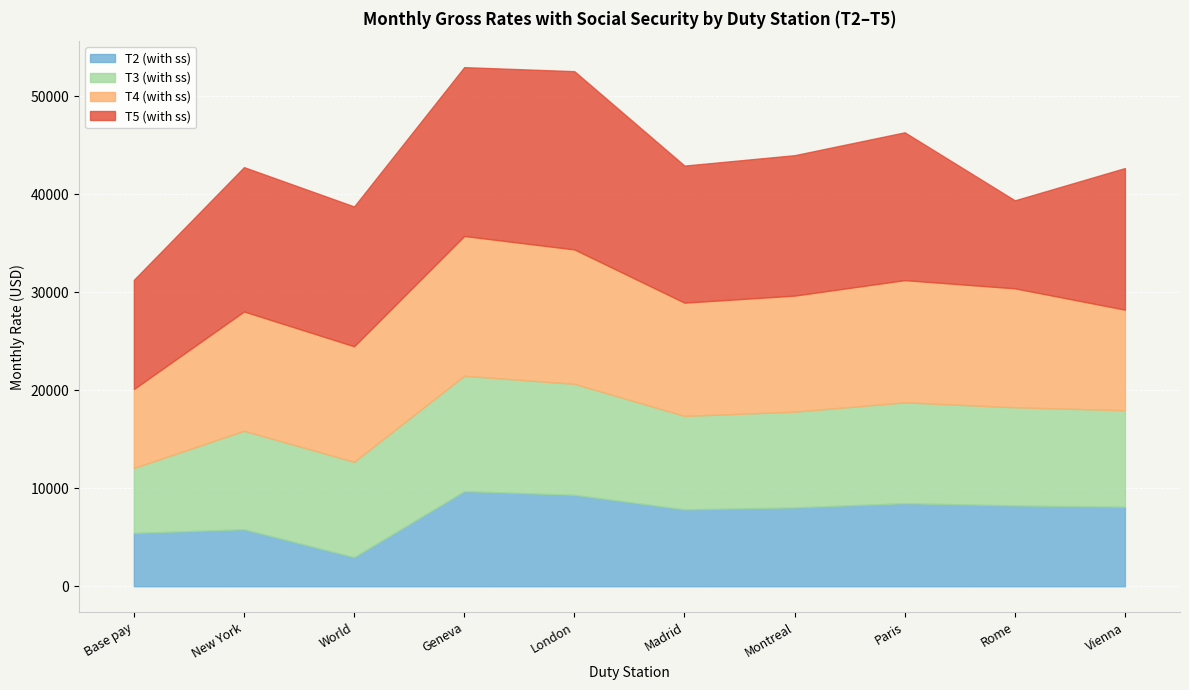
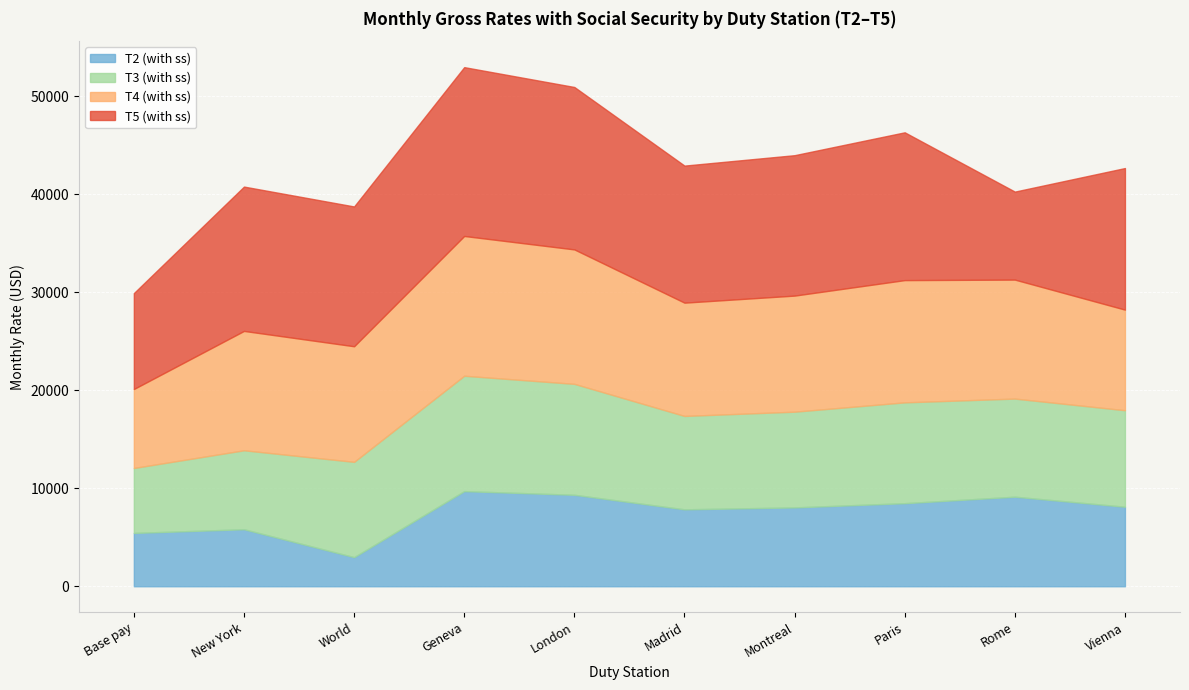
  {
    "T2 (with ss)": {
      "Base pay": 5000,
      "New York": 6000,
      "World": 3000,
      "Geneva": 10000,
      "London": 9000,
      "Madrid": 8000,
      "Montreal": 8000,
      "Paris": 8000,
-     "Rome": 8000,
+     "Rome": 9000,
      "Vienna": 8000
    },
    "T3 (with ss)": {
      "Base pay": 7000,
-     "New York": 10000,
+     "New York": 8000,
      "World": 10000,
      "Geneva": 12000,
      "London": 11000,
      "Madrid": 10000,
      "Montreal": 10000,
      "Paris": 10000,
      "Rome": 10000,
      "Vienna": 10000
    },
    "T4 (with ss)": {
      "Base pay": 8000,
      "New York": 12000,
      "World": 12000,
      "Geneva": 14000,
      "London": 14000,
      "Madrid": 12000,
      "Montreal": 12000,
      "Paris": 12000,
      "Rome": 12000,
      "Vienna": 10000
    },
    "T5 (with ss)": {
-     "Base pay": 11000,
+     "Base pay": 10000,
      "New York": 15000,
      "World": 14000,
      "Geneva": 17000,
-     "London": 18000,
+     "London": 17000,
      "Madrid": 14000,
      "Montreal": 14000,
      "Paris": 15000,
      "Rome": 9000,
      "Vienna": 14000
    }
  }
